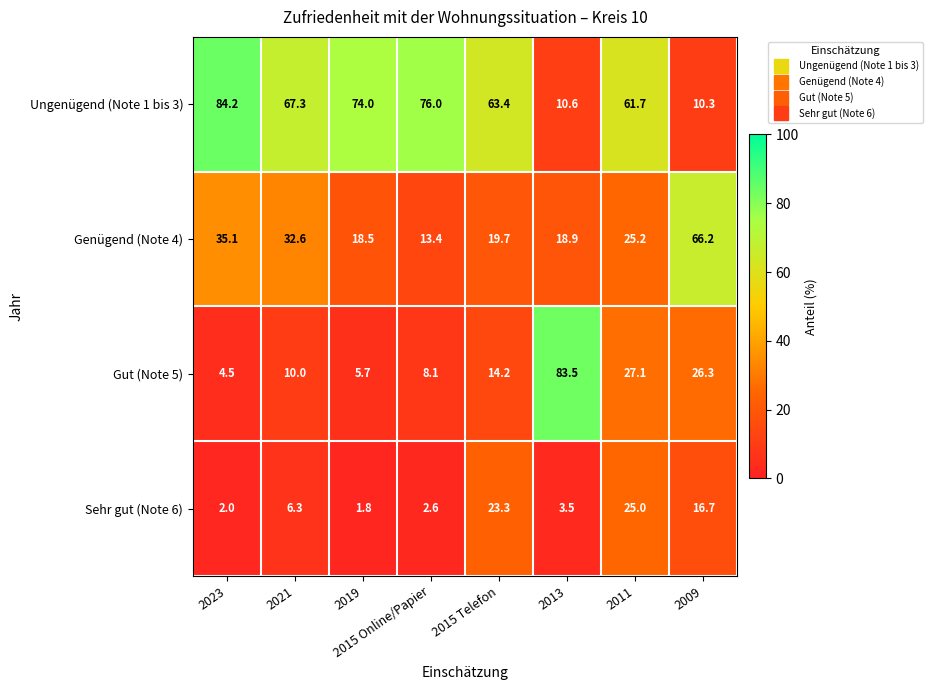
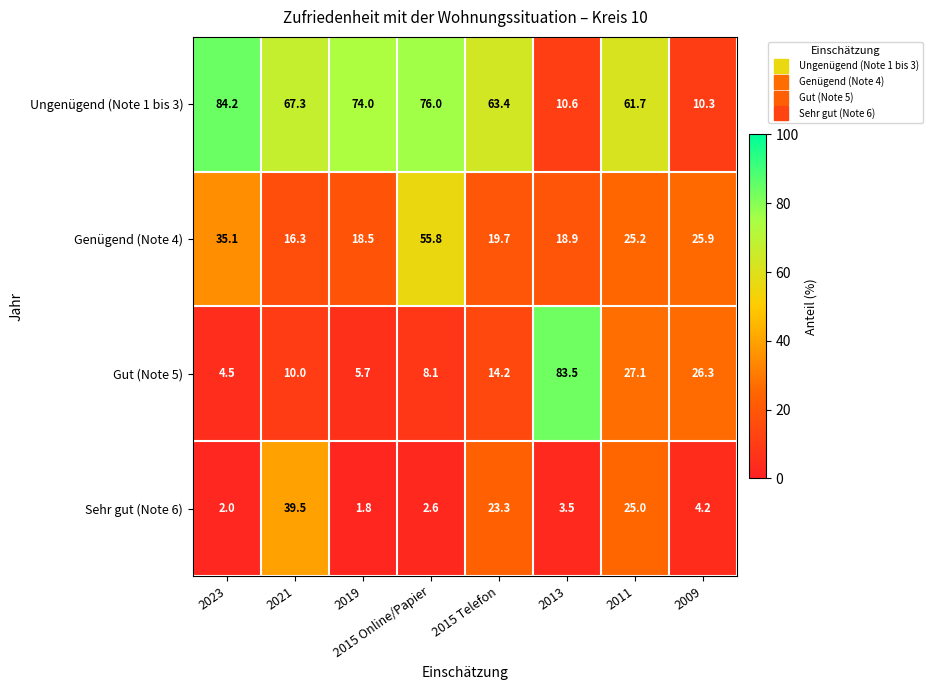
  {
    "Ungenügend (Note 1 bis 3)": {
      "2023": 84.2,
      "2021": 67.3,
      "2019": 74.0,
      "2015 Online/Papier": 76.0,
      "2015 Telefon": 63.4,
      "2013": 10.6,
      "2011": 61.7,
      "2009": 10.3
    },
    "Genügend (Note 4)": {
      "2023": 35.1,
-     "2021": 32.6,
+     "2021": 16.3,
      "2019": 18.5,
-     "2015 Online/Papier": 13.4,
+     "2015 Online/Papier": 55.8,
      "2015 Telefon": 19.7,
      "2013": 18.9,
      "2011": 25.2,
-     "2009": 66.2
+     "2009": 25.9
    },
    "Gut (Note 5)": {
      "2023": 4.5,
      "2021": 10.0,
      "2019": 5.7,
      "2015 Online/Papier": 8.1,
      "2015 Telefon": 14.2,
      "2013": 83.5,
      "2011": 27.1,
      "2009": 26.3
    },
    "Sehr gut (Note 6)": {
      "2023": 2.0,
-     "2021": 6.3,
+     "2021": 39.5,
      "2019": 1.8,
      "2015 Online/Papier": 2.6,
      "2015 Telefon": 23.3,
      "2013": 3.5,
      "2011": 25.0,
-     "2009": 16.7
+     "2009": 4.2
    }
  }
